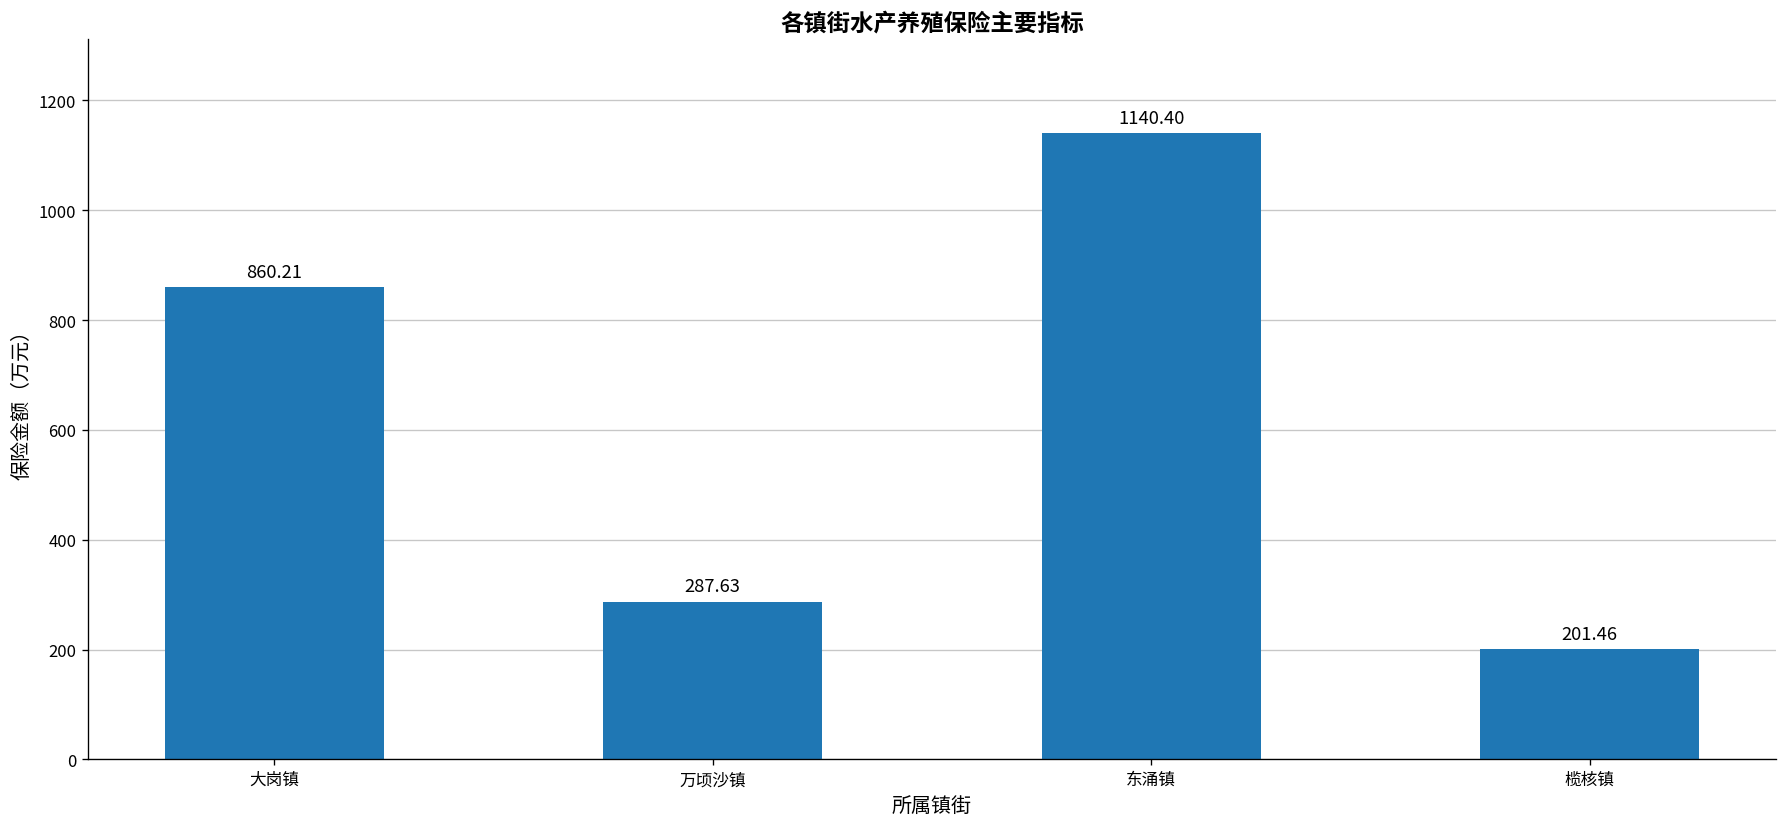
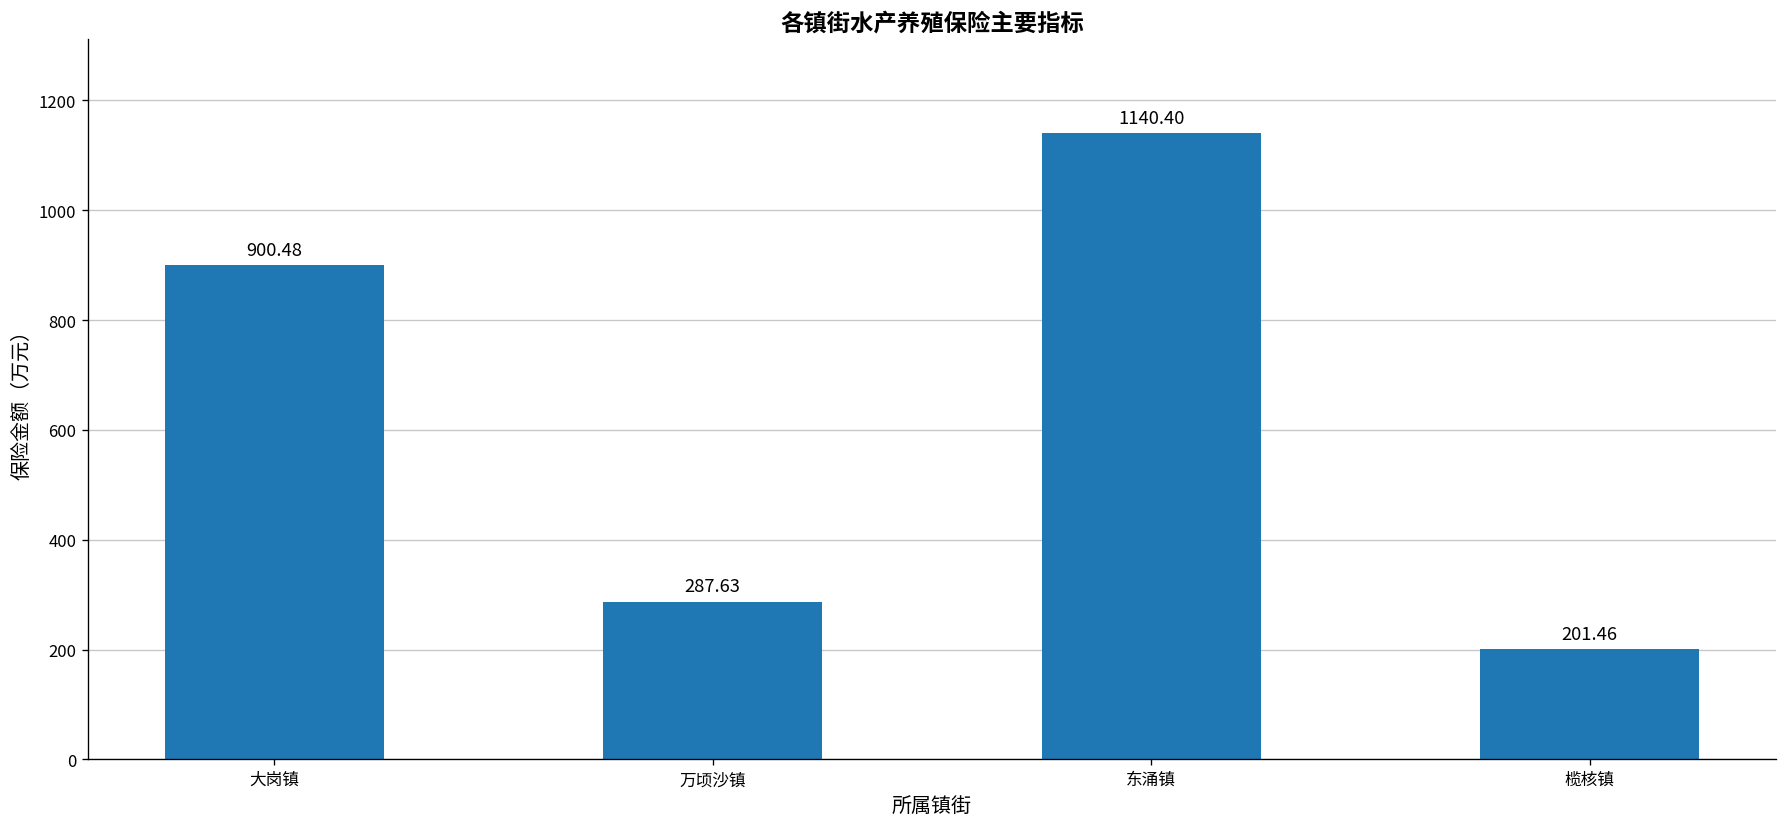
  {
-   "大岗镇": 860.21,
+   "大岗镇": 900.48,
    "万顷沙镇": 287.63,
    "东涌镇": 1140.40,
    "榄核镇": 201.46
  }
